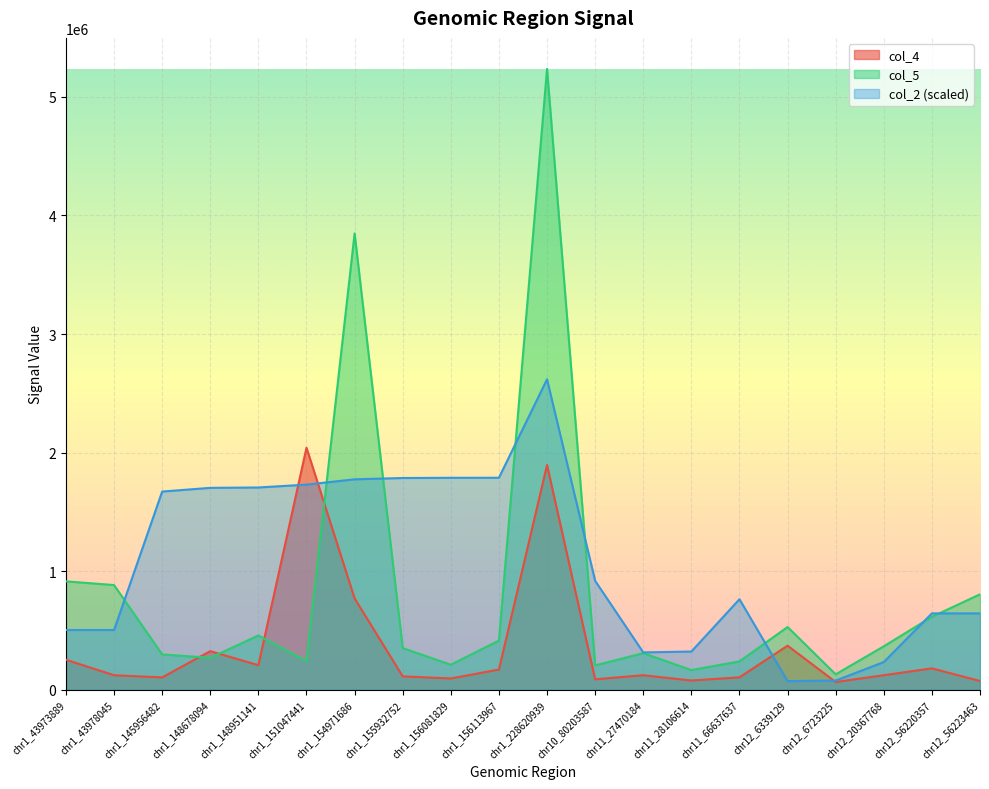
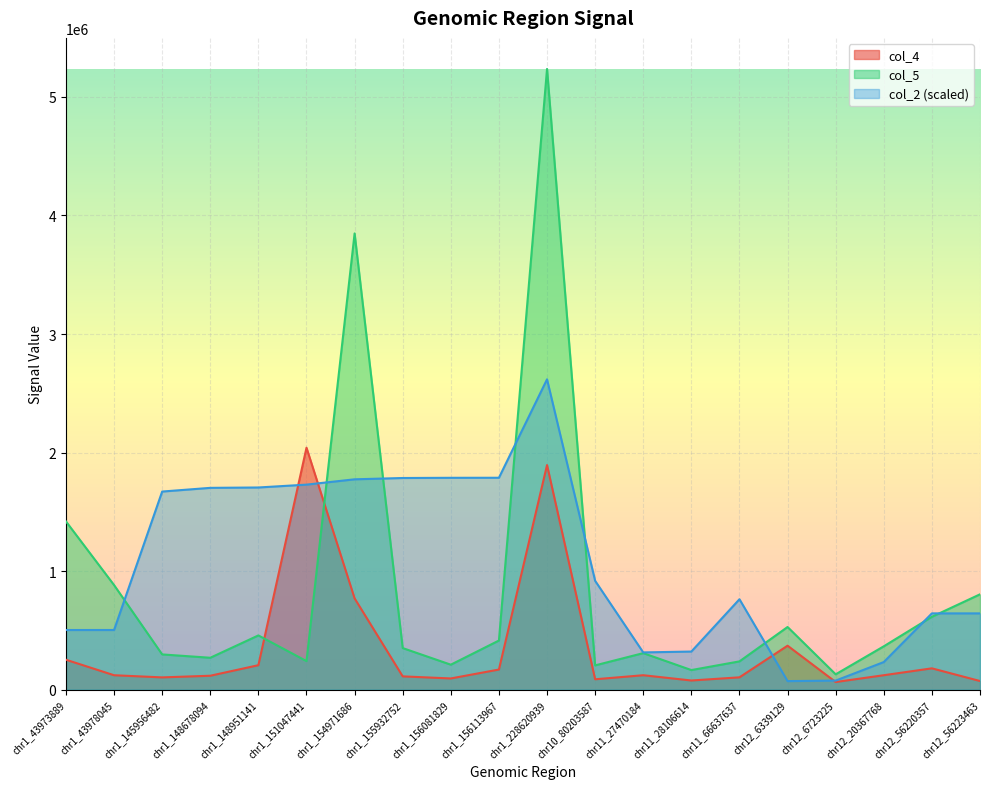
  {
    "col_4": {
      "chr1_43973889": 250000,
      "chr1_43978045": 120000,
      "chr1_145956482": 100000,
-     "chr1_148678094": 330000,
+     "chr1_148678094": 120000,
      "chr1_148951141": 210000,
      "chr1_151047441": 2040000,
      "chr1_154971686": 770000,
      "chr1_155932752": 110000,
      "chr1_156081829": 90000,
      "chr1_156113967": 170000,
      "chr1_228620939": 1890000,
      "chr10_80203587": 90000,
      "chr11_27470184": 120000,
      "chr11_28106614": 80000,
      "chr11_66637637": 100000,
      "chr12_6339129": 370000,
      "chr12_20367768": 120000,
      "chr12_56220357": 180000,
      "chr12_56223463": 70000
    },
    "col_5": {
-     "chr1_43973889": 910000,
+     "chr1_43973889": 1420000,
      "chr1_43978045": 880000,
      "chr1_145956482": 300000,
      "chr1_148678094": 270000,
      "chr1_148951141": 460000,
      "chr1_151047441": 240000,
      "chr1_154971686": 3850000,
      "chr1_155932752": 350000,
      "chr1_156081829": 210000,
      "chr1_156113967": 410000,
      "chr1_228620939": 5240000,
      "chr10_80203587": 210000,
      "chr11_28106614": 170000,
      "chr11_66637637": 240000,
      "chr12_6339129": 530000,
      "chr12_6723225": 130000,
      "chr12_20367768": 370000,
      "chr12_56220357": 610000,
      "chr12_56223463": 800000
    },
    "col_2 (scaled)": {
      "chr1_43973889": 500000,
      "chr1_43978045": 500000,
      "chr1_145956482": 1670000,
      "chr1_148678094": 1700000,
      "chr1_148951141": 1710000,
      "chr1_151047441": 1730000,
      "chr1_154971686": 1770000,
      "chr1_155932752": 1790000,
      "chr1_156081829": 1790000,
      "chr1_156113967": 1790000,
      "chr1_228620939": 2620000,
      "chr10_80203587": 920000,
      "chr11_28106614": 320000,
      "chr11_66637637": 760000,
      "chr12_6339129": 70000,
      "chr12_20367768": 230000,
      "chr12_56220357": 640000,
      "chr12_56223463": 640000
    }
  }
